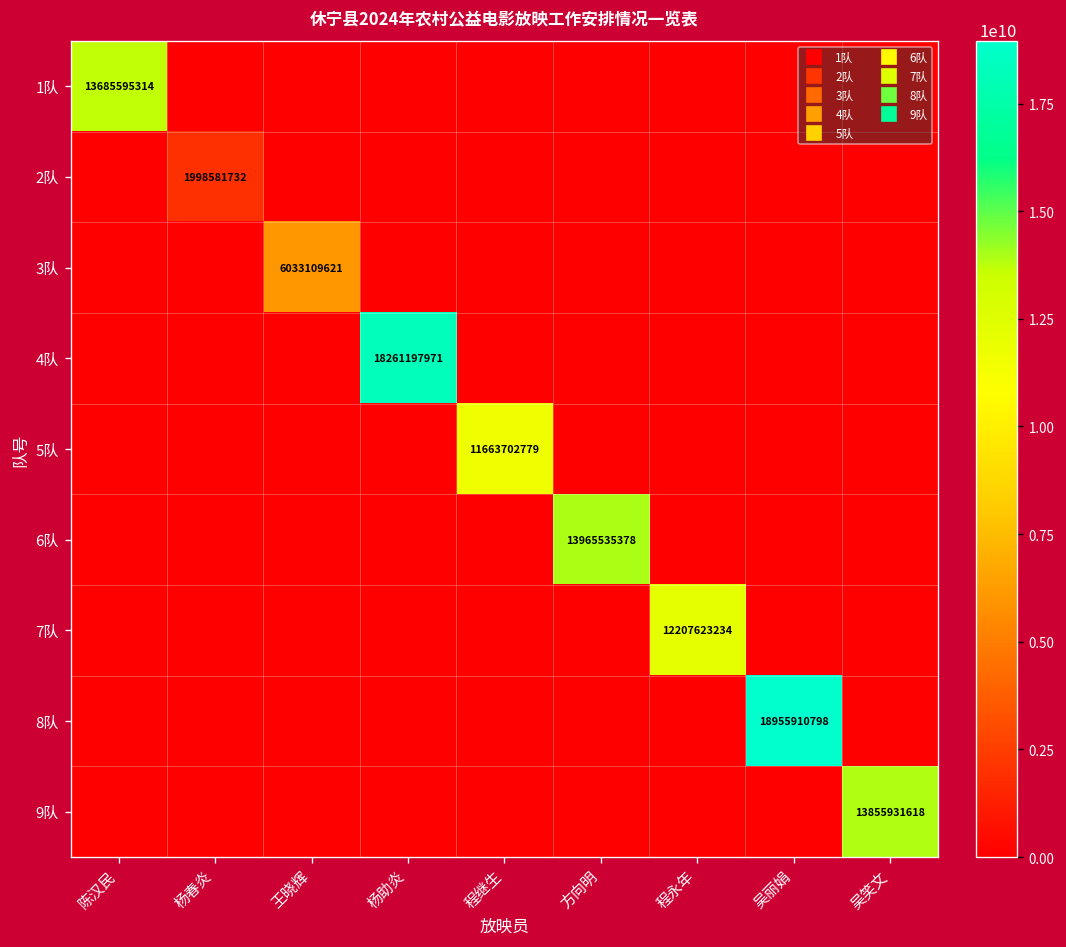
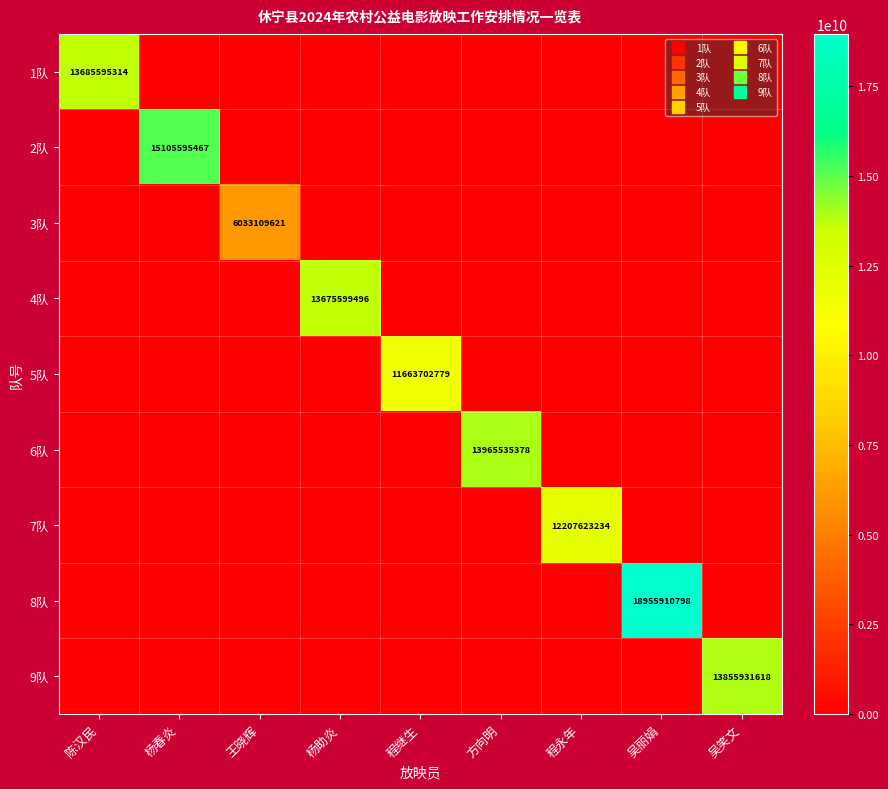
  {
    "1队": {
      "陈汉民": 13685595314
    },
    "2队": {
-     "杨春炎": 1998581732
+     "杨春炎": 15105595467
    },
    "3队": {
      "王晓辉": 6033109621
    },
    "4队": {
-     "杨助炎": 18261197971
+     "杨助炎": 13675599496
    },
    "5队": {
      "程继生": 11663702779
    },
    "6队": {
      "方向明": 13965535378
    },
    "7队": {
      "程永年": 12207623234
    },
    "8队": {
      "吴丽娟": 18955910798
    },
    "9队": {
      "吴笑文": 13855931618
    }
  }
